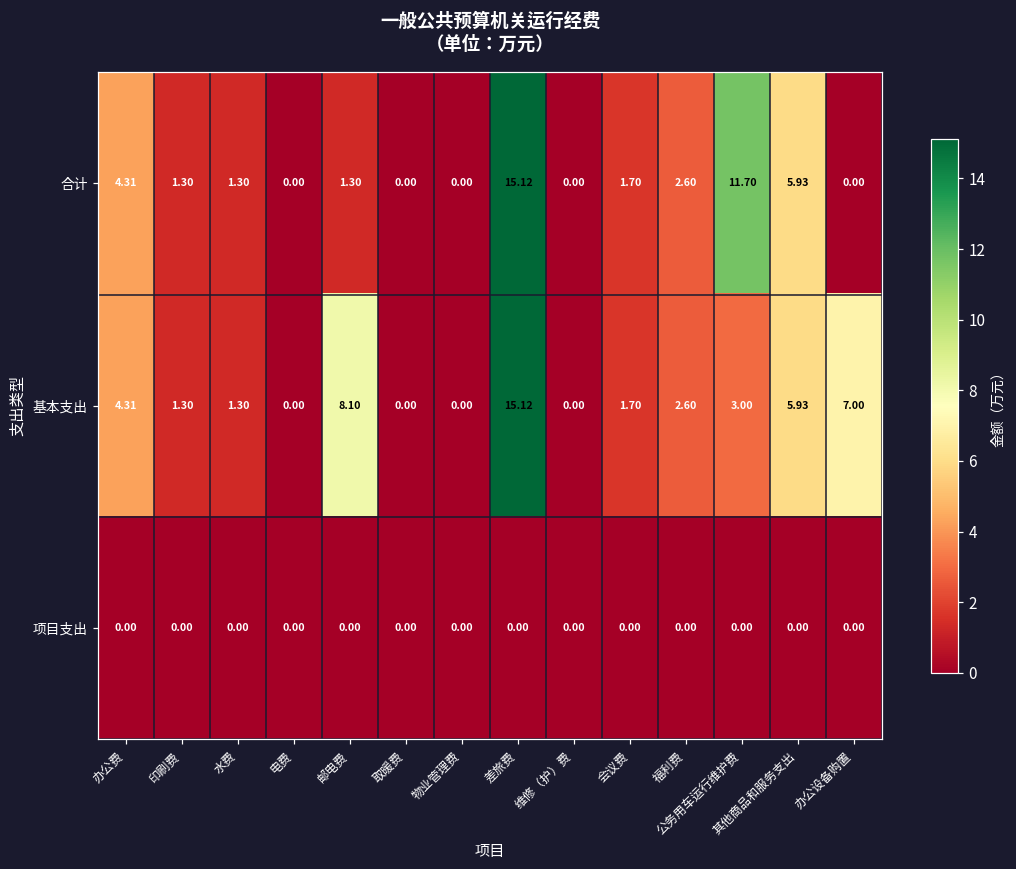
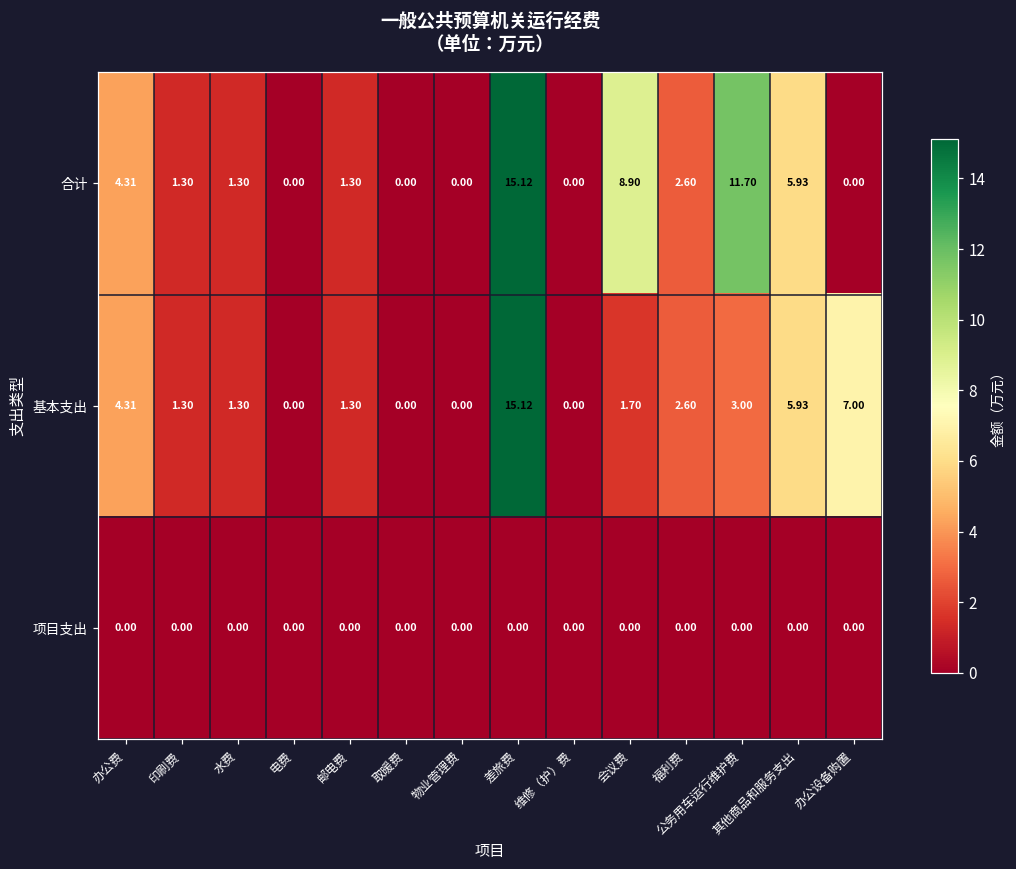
  {
    "合计": {
      "办公费": 4.31,
      "印刷费": 1.30,
      "水费": 1.30,
      "电费": 0.00,
      "邮电费": 1.30,
      "取暖费": 0.00,
      "物业管理费": 0.00,
      "差旅费": 15.12,
      "维修（护）费": 0.00,
-     "会议费": 1.70,
+     "会议费": 8.90,
      "福利费": 2.60,
      "公务用车运行维护费": 11.70,
      "其他商品和服务支出": 5.93,
      "办公设备购置": 0.00
    },
    "基本支出": {
      "办公费": 4.31,
      "印刷费": 1.30,
      "水费": 1.30,
      "电费": 0.00,
-     "邮电费": 8.10,
+     "邮电费": 1.30,
      "取暖费": 0.00,
      "物业管理费": 0.00,
      "差旅费": 15.12,
      "维修（护）费": 0.00,
      "会议费": 1.70,
      "福利费": 2.60,
      "公务用车运行维护费": 3.00,
      "其他商品和服务支出": 5.93,
      "办公设备购置": 7.00
    },
    "项目支出": {
      "办公费": 0.00,
      "印刷费": 0.00,
      "水费": 0.00,
      "电费": 0.00,
      "邮电费": 0.00,
      "取暖费": 0.00,
      "物业管理费": 0.00,
      "差旅费": 0.00,
      "维修（护）费": 0.00,
      "会议费": 0.00,
      "福利费": 0.00,
      "公务用车运行维护费": 0.00,
      "其他商品和服务支出": 0.00,
      "办公设备购置": 0.00
    }
  }
